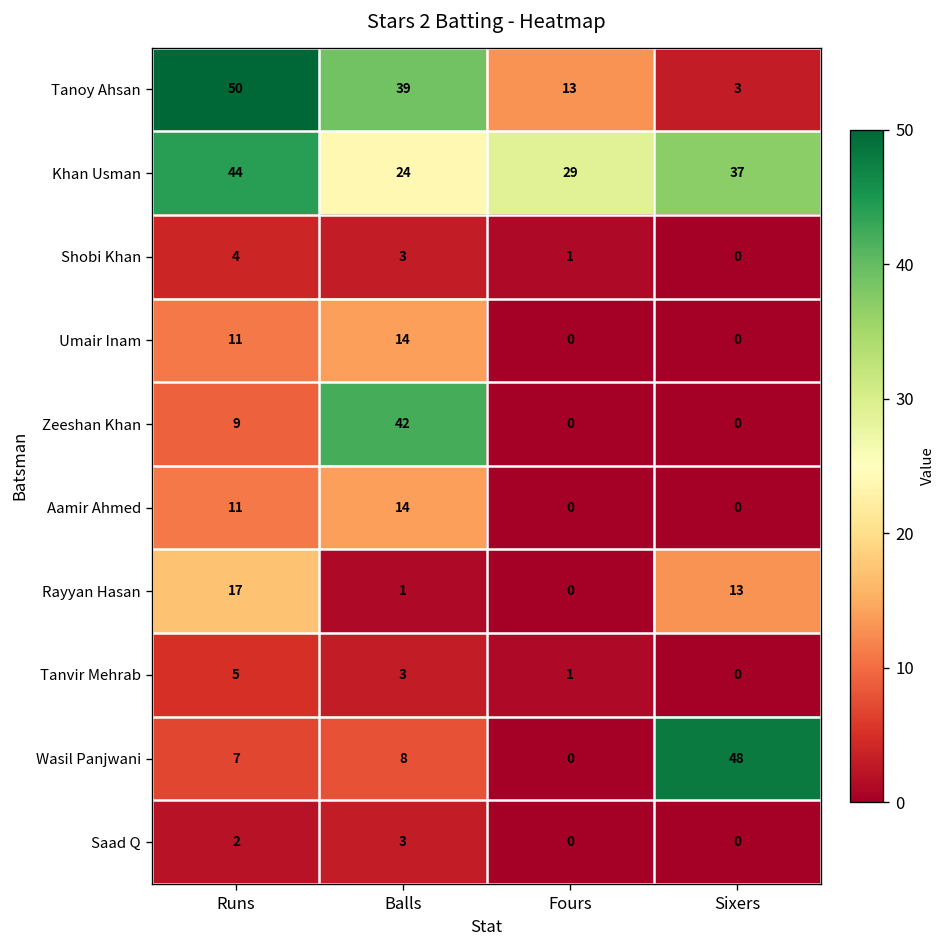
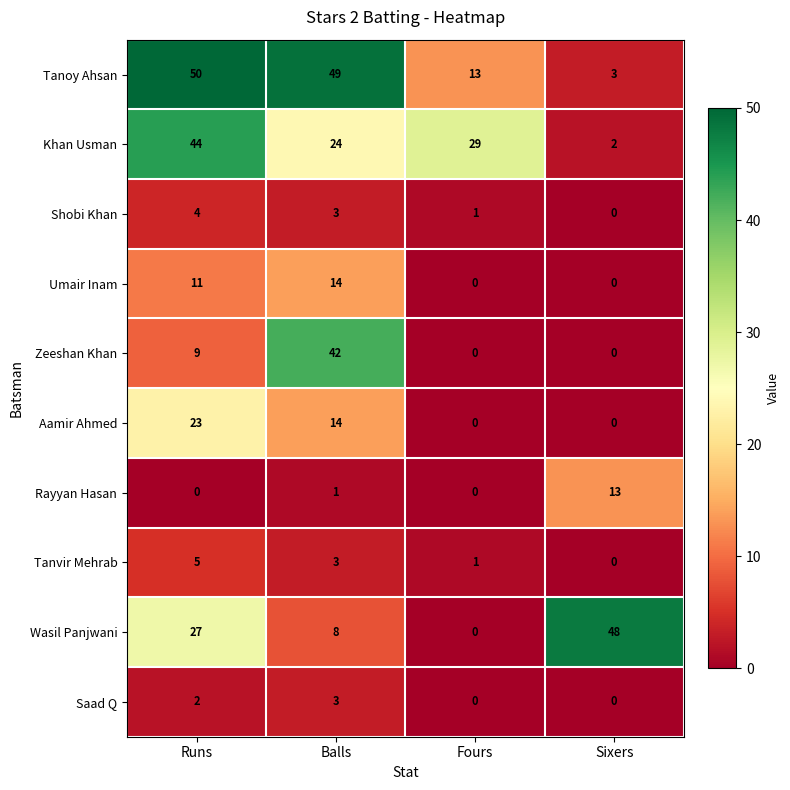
  {
    "Tanoy Ahsan": {
      "Runs": 50,
-     "Balls": 39,
+     "Balls": 49,
      "Fours": 13,
      "Sixers": 3
    },
    "Khan Usman": {
      "Runs": 44,
      "Balls": 24,
      "Fours": 29,
-     "Sixers": 37
+     "Sixers": 2
    },
    "Shobi Khan": {
      "Runs": 4,
      "Balls": 3,
      "Fours": 1,
      "Sixers": 0
    },
    "Umair Inam": {
      "Runs": 11,
      "Balls": 14,
      "Fours": 0,
      "Sixers": 0
    },
    "Zeeshan Khan": {
      "Runs": 9,
      "Balls": 42,
      "Fours": 0,
      "Sixers": 0
    },
    "Aamir Ahmed": {
-     "Runs": 11,
+     "Runs": 23,
      "Balls": 14,
      "Fours": 0,
      "Sixers": 0
    },
    "Rayyan Hasan": {
-     "Runs": 17,
+     "Runs": 0,
      "Balls": 1,
      "Fours": 0,
      "Sixers": 13
    },
    "Tanvir Mehrab": {
      "Runs": 5,
      "Balls": 3,
      "Fours": 1,
      "Sixers": 0
    },
    "Wasil Panjwani": {
-     "Runs": 7,
+     "Runs": 27,
      "Balls": 8,
      "Fours": 0,
      "Sixers": 48
    },
    "Saad Q": {
      "Runs": 2,
      "Balls": 3,
      "Fours": 0,
      "Sixers": 0
    }
  }
